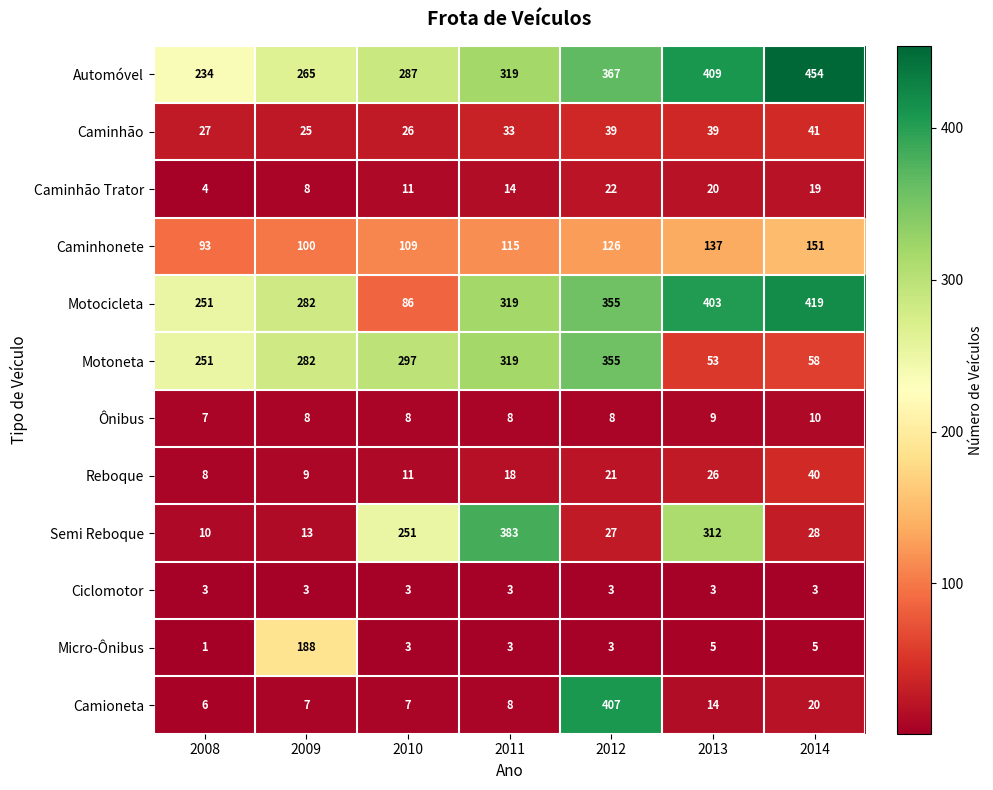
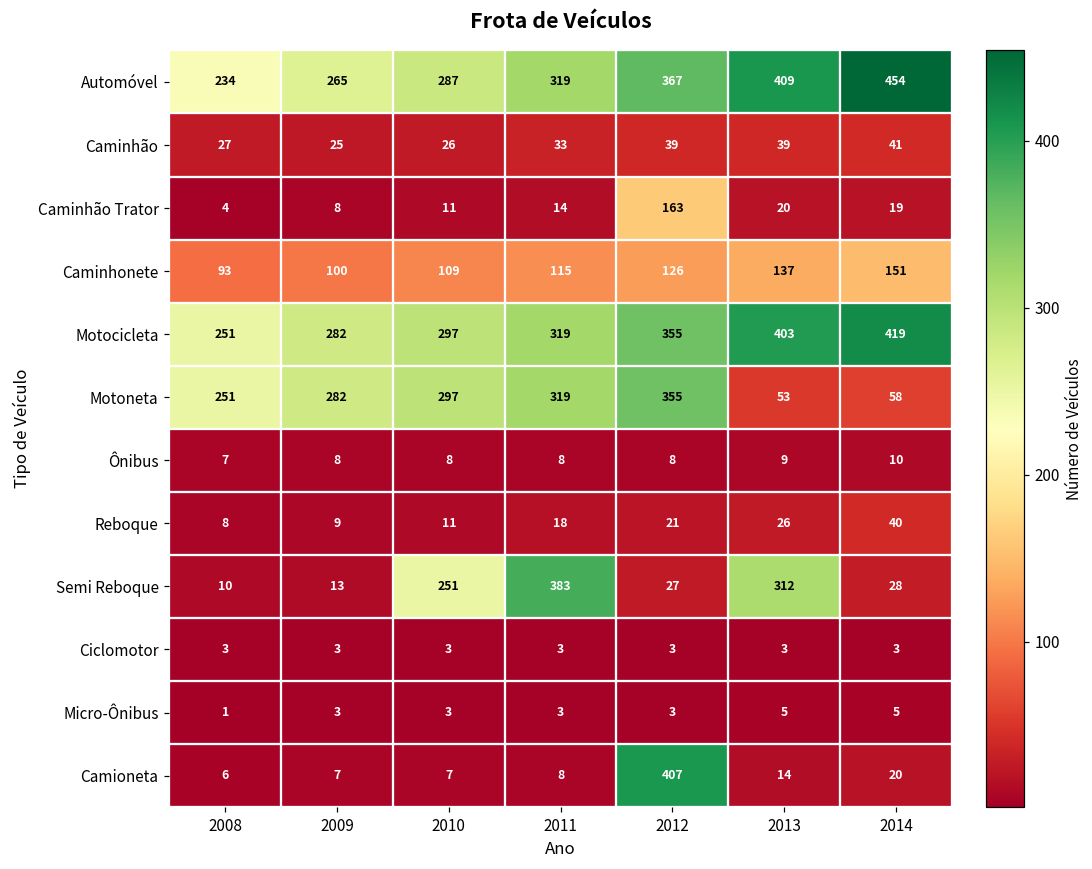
  {
    "Automóvel": {
      "2008": 234,
      "2009": 265,
      "2010": 287,
      "2011": 319,
      "2012": 367,
      "2013": 409,
      "2014": 454
    },
    "Caminhão": {
      "2008": 27,
      "2009": 25,
      "2010": 26,
      "2011": 33,
      "2012": 39,
      "2013": 39,
      "2014": 41
    },
    "Caminhão Trator": {
      "2008": 4,
      "2009": 8,
      "2010": 11,
      "2011": 14,
-     "2012": 22,
+     "2012": 163,
      "2013": 20,
      "2014": 19
    },
    "Caminhonete": {
      "2008": 93,
      "2009": 100,
      "2010": 109,
      "2011": 115,
      "2012": 126,
      "2013": 137,
      "2014": 151
    },
    "Motocicleta": {
      "2008": 251,
      "2009": 282,
-     "2010": 86,
+     "2010": 297,
      "2011": 319,
      "2012": 355,
      "2013": 403,
      "2014": 419
    },
    "Motoneta": {
      "2008": 251,
      "2009": 282,
      "2010": 297,
      "2011": 319,
      "2012": 355,
      "2013": 53,
      "2014": 58
    },
    "Ônibus": {
      "2008": 7,
      "2009": 8,
      "2010": 8,
      "2011": 8,
      "2012": 8,
      "2013": 9,
      "2014": 10
    },
    "Reboque": {
      "2008": 8,
      "2009": 9,
      "2010": 11,
      "2011": 18,
      "2012": 21,
      "2013": 26,
      "2014": 40
    },
    "Semi Reboque": {
      "2008": 10,
      "2009": 13,
      "2010": 251,
      "2011": 383,
      "2012": 27,
      "2013": 312,
      "2014": 28
    },
    "Ciclomotor": {
      "2008": 3,
      "2009": 3,
      "2010": 3,
      "2011": 3,
      "2012": 3,
      "2013": 3,
      "2014": 3
    },
    "Micro-Ônibus": {
      "2008": 1,
-     "2009": 188,
+     "2009": 3,
      "2010": 3,
      "2011": 3,
      "2012": 3,
      "2013": 5,
      "2014": 5
    },
    "Camioneta": {
      "2008": 6,
      "2009": 7,
      "2010": 7,
      "2011": 8,
      "2012": 407,
      "2013": 14,
      "2014": 20
    }
  }
